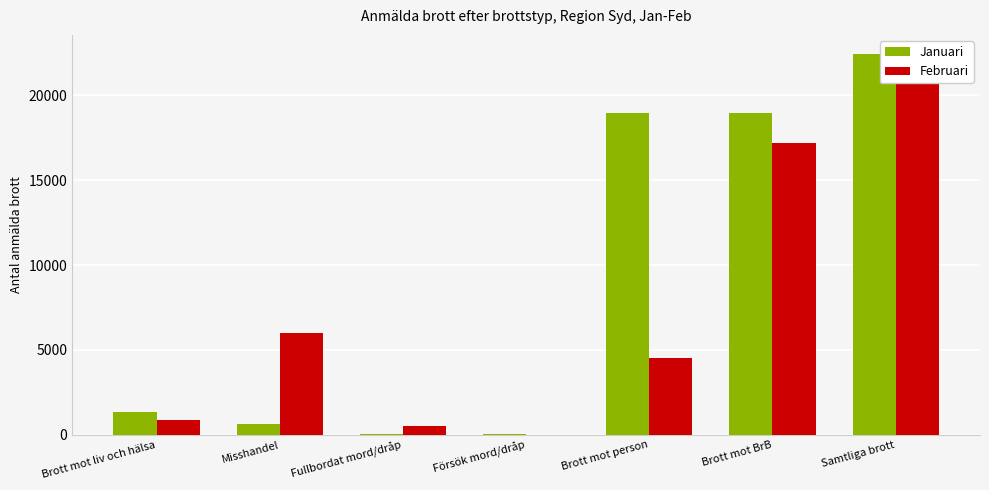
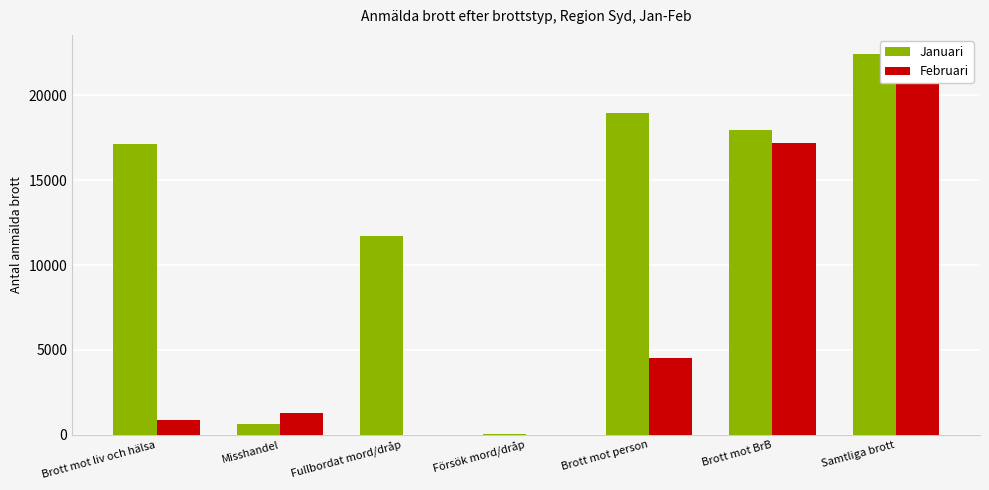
  {
    "Januari": {
-     "Brott mot liv och hälsa": 1300,
+     "Brott mot liv och hälsa": 17100,
      "Misshandel": 700,
-     "Fullbordat mord/dråp": 0,
+     "Fullbordat mord/dråp": 11700,
      "Brott mot person": 19000,
-     "Brott mot BrB": 19000,
+     "Brott mot BrB": 18000,
      "Samtliga brott": 22400
    },
    "Februari": {
      "Brott mot liv och hälsa": 900,
-     "Misshandel": 6000,
-     "Fullbordat mord/dråp": 500,
+     "Misshandel": 1300,
+     "Fullbordat mord/dråp": 0,
      "Brott mot person": 4500,
      "Brott mot BrB": 17200
    }
  }
